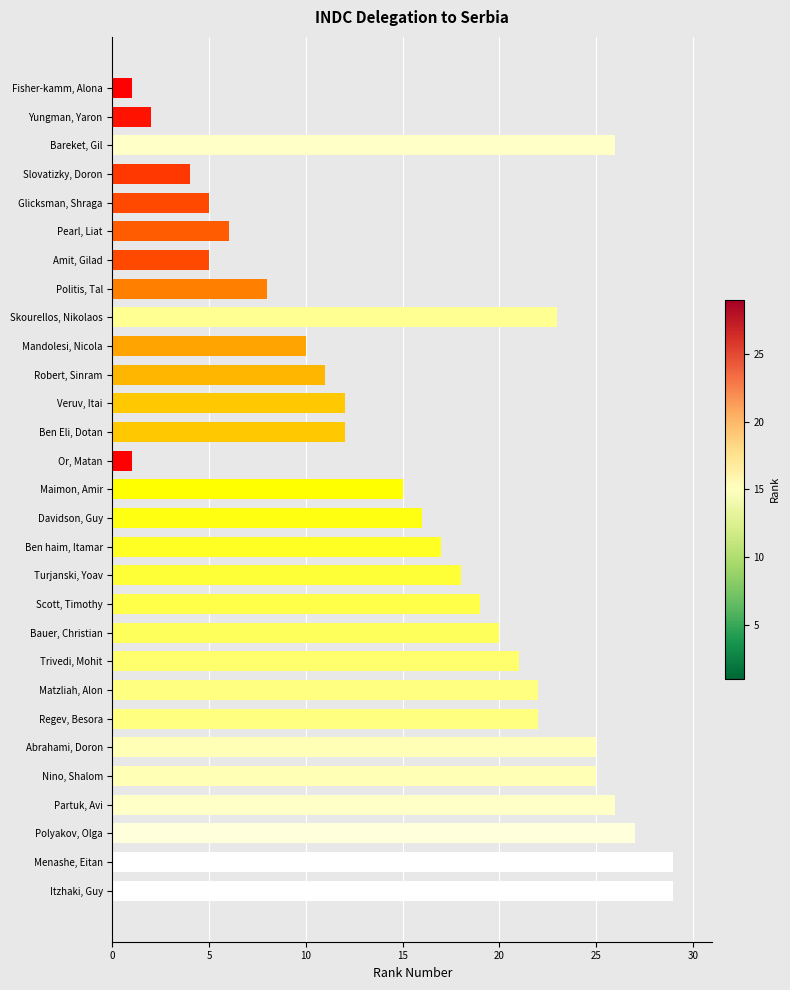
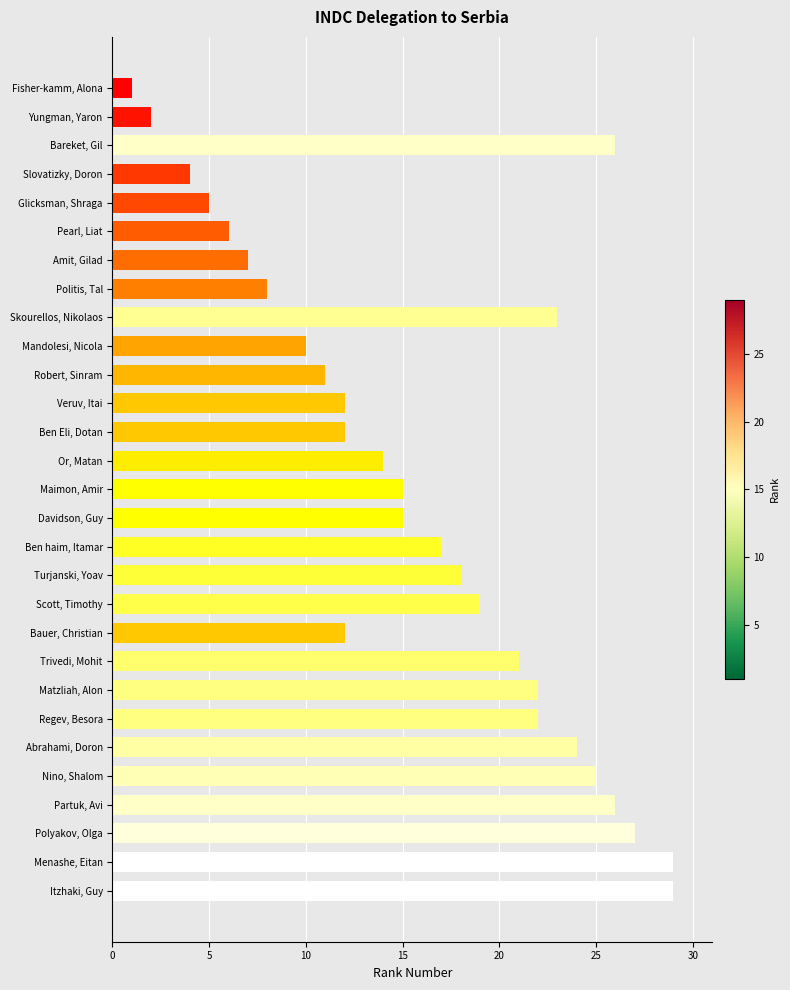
  {
    "Fisher-kamm, Alona": 1,
    "Yungman, Yaron": 2,
    "Bareket, Gil": 26,
    "Slovatizky, Doron": 4,
    "Glicksman, Shraga": 5,
    "Pearl, Liat": 6,
-   "Amit, Gilad": 5,
+   "Amit, Gilad": 7,
    "Politis, Tal": 8,
    "Skourellos, Nikolaos": 23,
    "Mandolesi, Nicola": 10,
    "Robert, Sinram": 11,
    "Veruv, Itai": 12,
    "Ben Eli, Dotan": 12,
-   "Or, Matan": 1,
+   "Or, Matan": 14,
    "Maimon, Amir": 15,
-   "Davidson, Guy": 16,
+   "Davidson, Guy": 15,
    "Ben haim, Itamar": 17,
    "Turjanski, Yoav": 18,
    "Scott, Timothy": 19,
-   "Bauer, Christian": 20,
+   "Bauer, Christian": 12,
    "Trivedi, Mohit": 21,
    "Matzliah, Alon": 22,
    "Regev, Besora": 22,
-   "Abrahami, Doron": 25,
+   "Abrahami, Doron": 24,
    "Nino, Shalom": 25,
    "Partuk, Avi": 26,
    "Polyakov, Olga": 27,
    "Menashe, Eitan": 29,
    "Itzhaki, Guy": 29
  }
